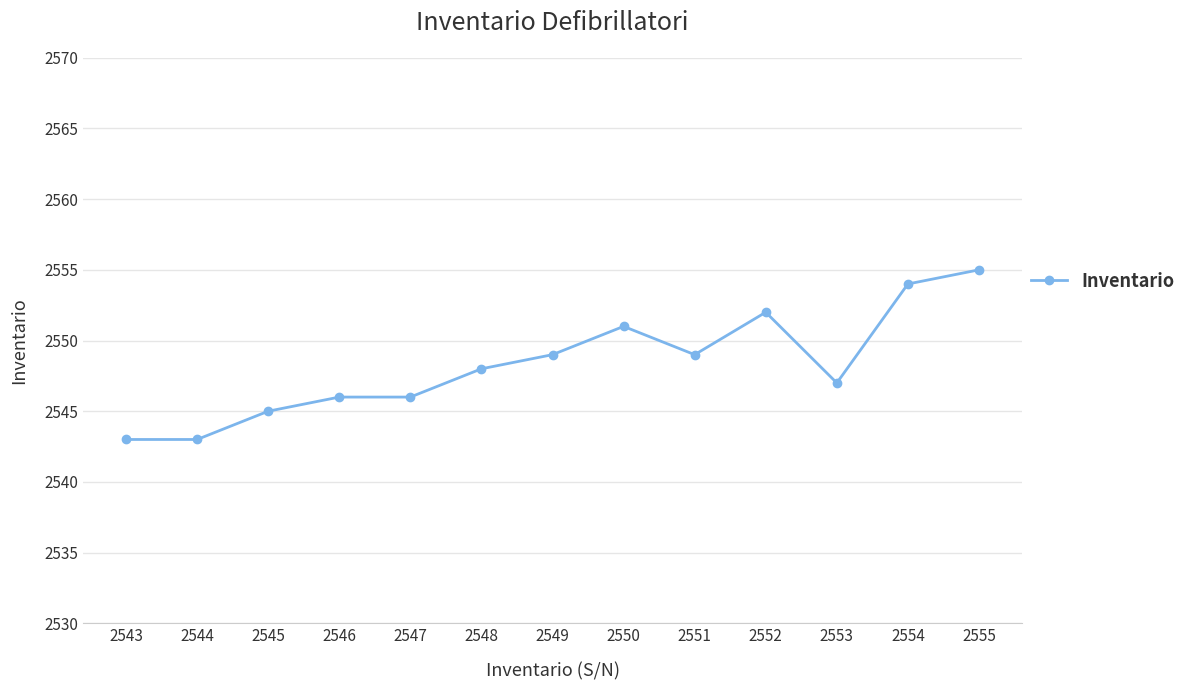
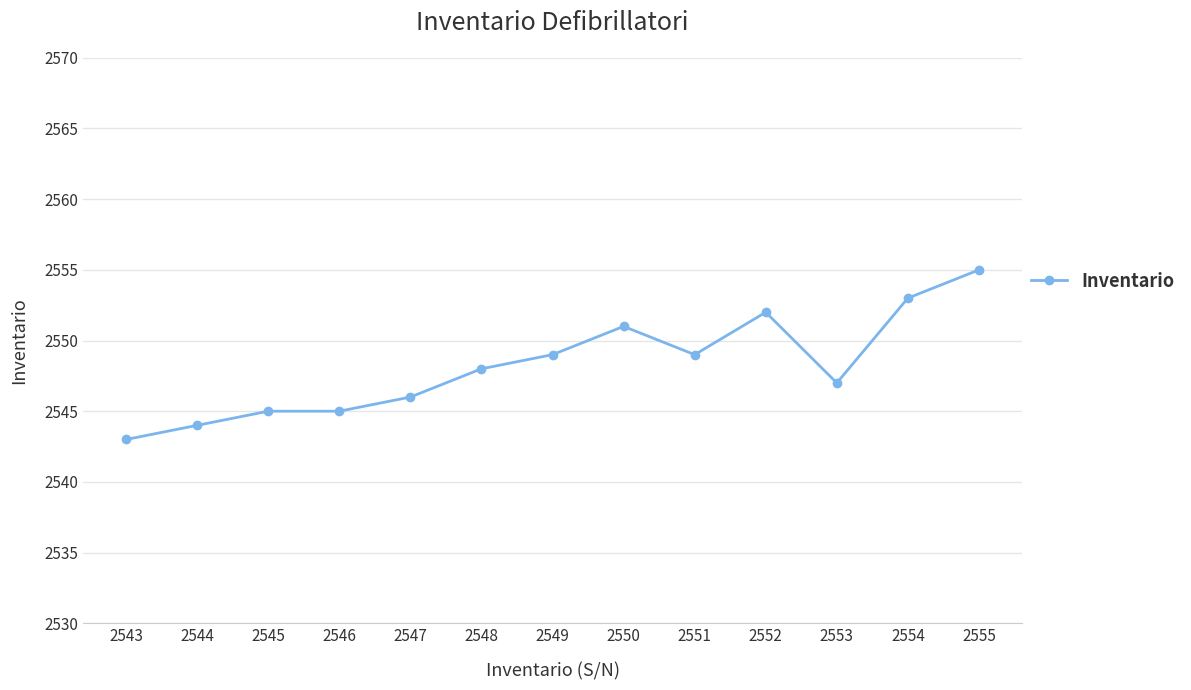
  {
    "2543": 2543,
-   "2544": 2543,
+   "2544": 2544,
    "2545": 2545,
-   "2546": 2546,
+   "2546": 2545,
    "2547": 2546,
    "2548": 2548,
    "2549": 2549,
    "2550": 2551,
    "2551": 2549,
    "2552": 2552,
    "2553": 2547,
-   "2554": 2554,
+   "2554": 2553,
    "2555": 2555
  }
